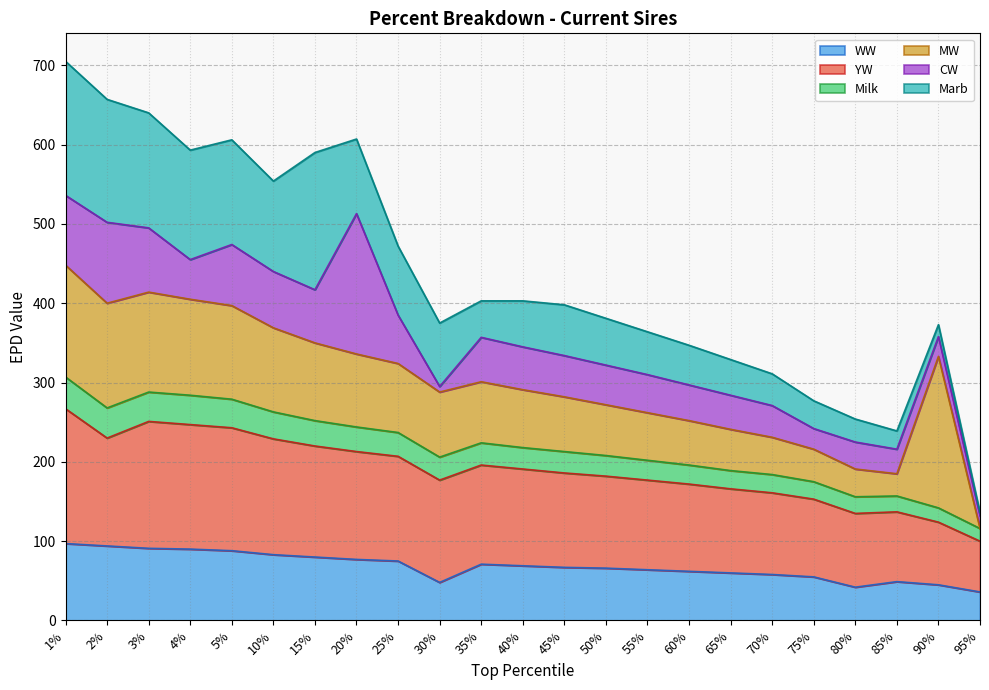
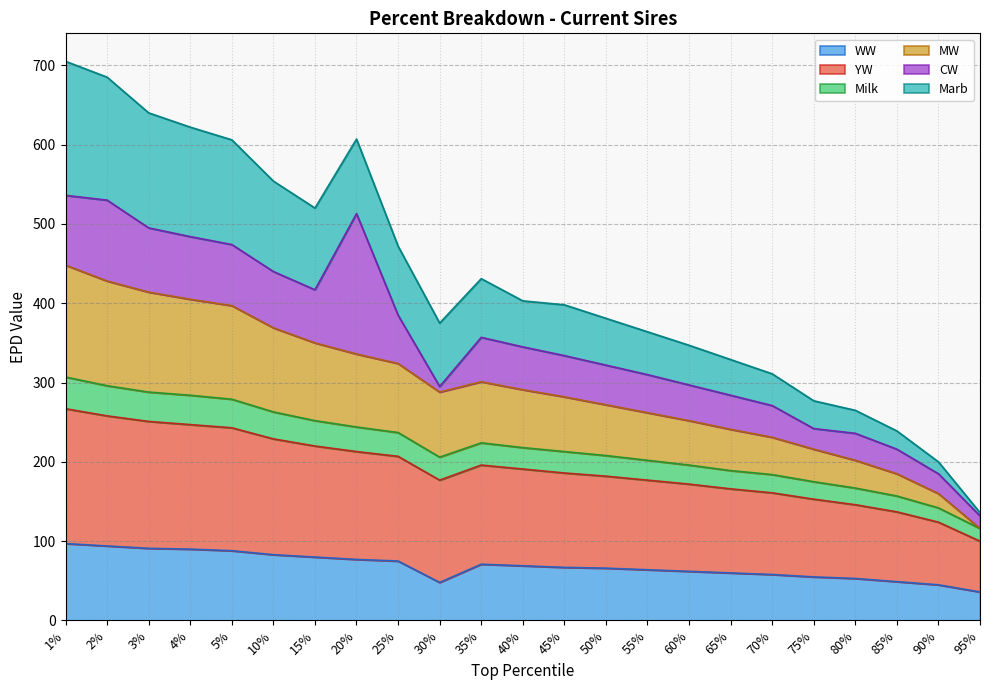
  {
    "WW": {
      "1%": 100,
      "2%": 90,
      "3%": 90,
      "4%": 90,
      "5%": 90,
      "10%": 80,
      "15%": 80,
      "20%": 80,
      "25%": 80,
      "30%": 50,
      "35%": 70,
      "40%": 70,
      "45%": 70,
      "50%": 70,
      "55%": 60,
      "60%": 60,
      "65%": 60,
      "70%": 60,
      "75%": 60,
-     "80%": 40,
+     "80%": 50,
      "85%": 50,
      "90%": 50,
      "95%": 40
    },
    "YW": {
      "1%": 170,
-     "2%": 140,
+     "2%": 160,
      "3%": 160,
      "4%": 160,
      "5%": 160,
      "10%": 150,
      "15%": 140,
      "20%": 140,
      "25%": 130,
      "30%": 130,
      "35%": 130,
      "40%": 120,
      "45%": 120,
      "50%": 120,
      "55%": 110,
      "60%": 110,
      "65%": 110,
      "70%": 100,
      "75%": 100,
      "80%": 90,
      "85%": 90,
      "90%": 80,
      "95%": 60
    },
    "Milk": {
      "1%": 40,
      "2%": 40,
      "3%": 40,
      "4%": 40,
      "5%": 40,
      "10%": 30,
      "15%": 30,
      "20%": 30,
      "25%": 30,
      "30%": 30,
      "35%": 30,
      "40%": 30,
      "45%": 30,
      "50%": 30,
      "55%": 30,
      "60%": 20,
      "65%": 20,
      "70%": 20,
      "75%": 20,
      "80%": 20,
      "85%": 20,
      "90%": 20
    },
    "MW": {
      "1%": 140,
      "2%": 130,
      "3%": 130,
      "4%": 120,
      "5%": 120,
      "10%": 110,
      "15%": 100,
      "20%": 90,
      "25%": 90,
      "30%": 80,
      "35%": 80,
      "40%": 70,
      "45%": 70,
      "50%": 60,
      "55%": 60,
      "60%": 60,
      "65%": 50,
      "70%": 50,
      "75%": 40,
      "80%": 40,
      "85%": 30,
-     "90%": 190
+     "90%": 20
    },
    "CW": {
      "1%": 90,
      "2%": 100,
      "3%": 80,
-     "4%": 50,
+     "4%": 80,
      "5%": 80,
      "10%": 70,
      "15%": 70,
      "20%": 180,
      "25%": 60,
      "30%": 10,
      "35%": 60,
      "40%": 50,
      "45%": 50,
      "50%": 50,
      "55%": 50,
      "60%": 50,
      "65%": 40,
      "70%": 40,
      "75%": 30,
      "80%": 30,
      "85%": 30,
      "90%": 30,
      "95%": 20
    },
    "Marb": {
      "1%": 170,
      "2%": 160,
      "3%": 150,
      "4%": 140,
      "5%": 130,
      "10%": 110,
-     "15%": 170,
+     "15%": 100,
      "20%": 90,
      "25%": 90,
      "30%": 80,
-     "35%": 50,
+     "35%": 70,
      "40%": 60,
      "45%": 60,
      "50%": 60,
      "55%": 50,
      "60%": 50,
      "65%": 50,
      "70%": 40,
      "75%": 40,
      "80%": 30,
      "85%": 20,
      "90%": 20,
      "95%": 0
    }
  }
